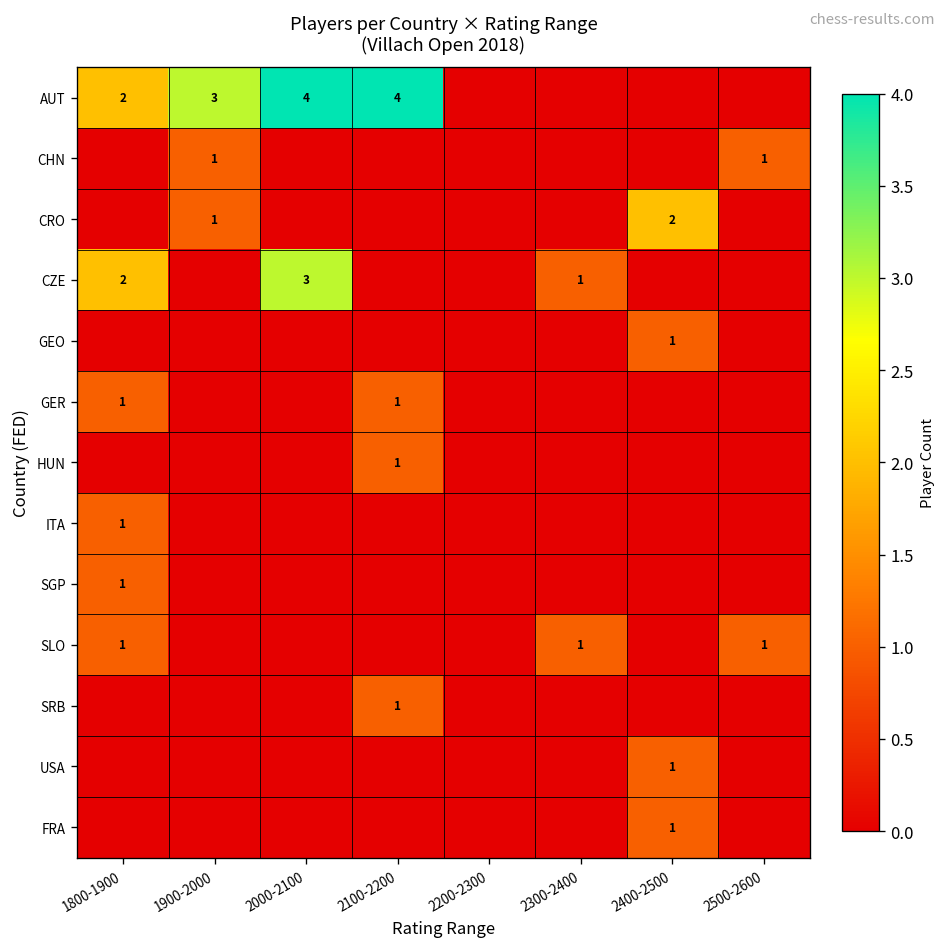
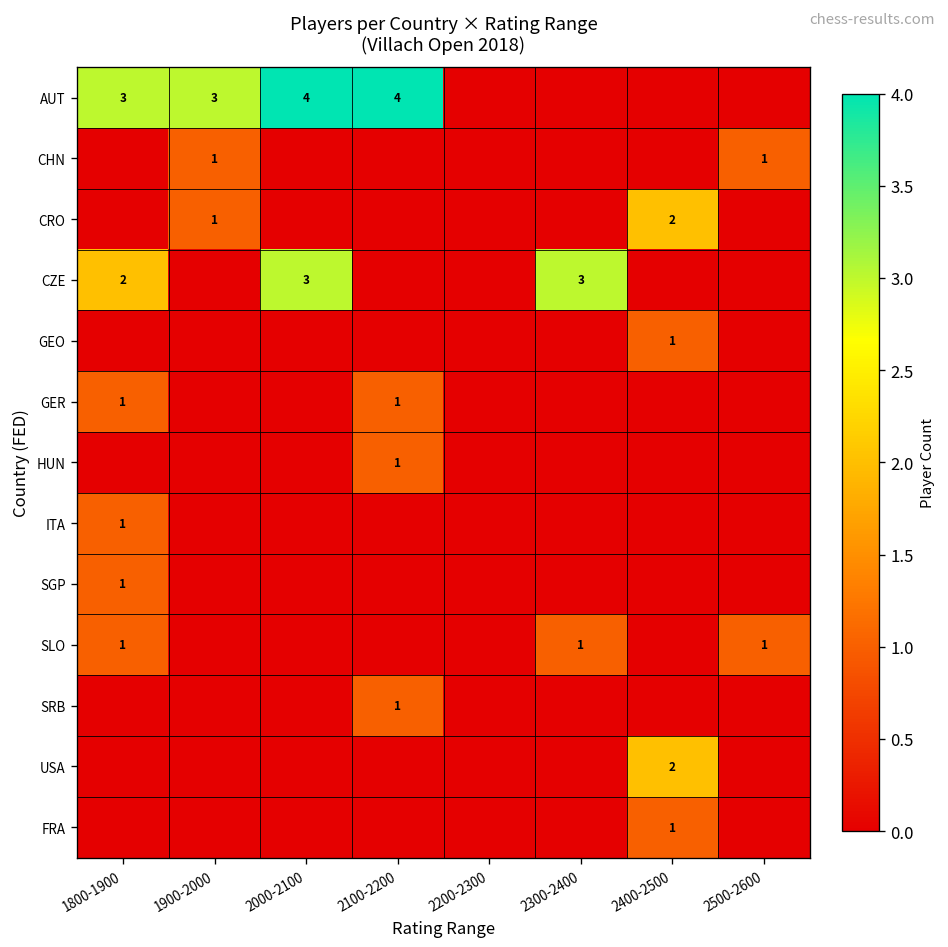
  {
    "AUT": {
-     "1800-1900": 2,
+     "1800-1900": 3,
      "1900-2000": 3,
      "2000-2100": 4,
      "2100-2200": 4
    },
    "CHN": {
      "1900-2000": 1,
      "2500-2600": 1
    },
    "CRO": {
      "1900-2000": 1,
      "2400-2500": 2
    },
    "CZE": {
      "1800-1900": 2,
      "2000-2100": 3,
-     "2300-2400": 1
+     "2300-2400": 3
    },
    "GEO": {
      "2400-2500": 1
    },
    "GER": {
      "1800-1900": 1,
      "2100-2200": 1
    },
    "HUN": {
      "2100-2200": 1
    },
    "ITA": {
      "1800-1900": 1
    },
    "SGP": {
      "1800-1900": 1
    },
    "SLO": {
      "1800-1900": 1,
      "2300-2400": 1,
      "2500-2600": 1
    },
    "SRB": {
      "2100-2200": 1
    },
    "USA": {
-     "2400-2500": 1
+     "2400-2500": 2
    },
    "FRA": {
      "2400-2500": 1
    }
  }
